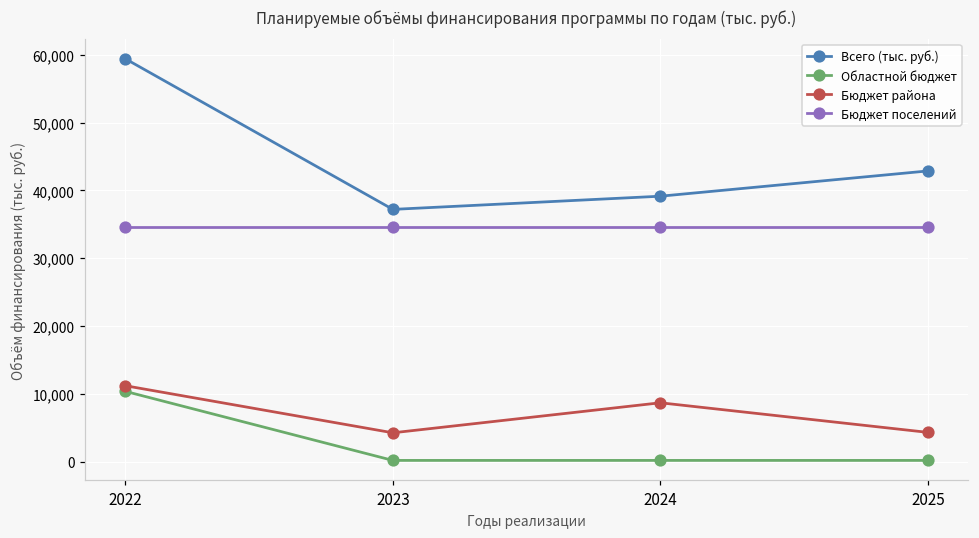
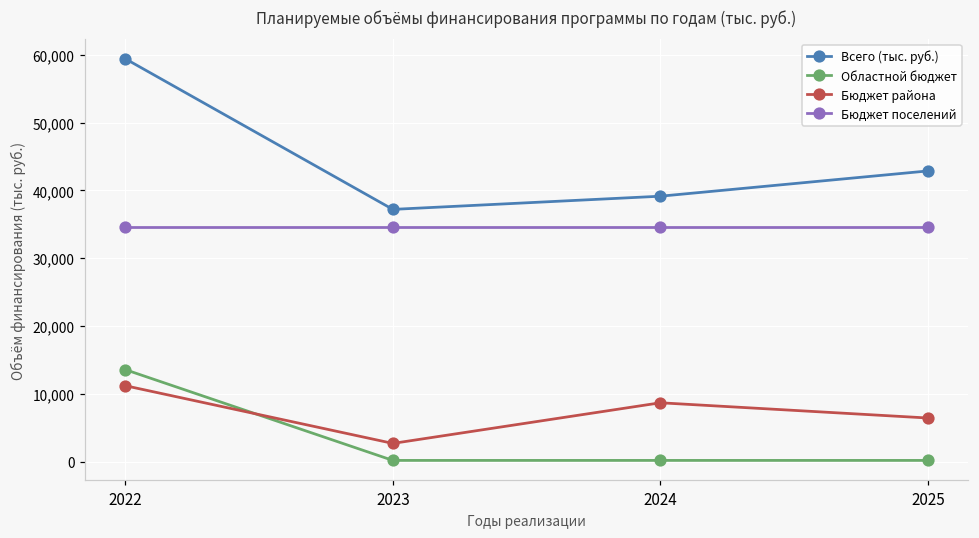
  {
    "Всего (тыс. руб.)": {
      "2022": "59,000",
      "2023": "37,000",
      "2024": "39,000",
      "2025": "43,000"
    },
    "Областной бюджет": {
-     "2022": "10,000",
+     "2022": "14,000",
      "2023": "0",
      "2024": "0",
      "2025": "0"
    },
    "Бюджет района": {
      "2022": "11,000",
-     "2023": "4,000",
+     "2023": "3,000",
      "2024": "9,000",
-     "2025": "4,000"
+     "2025": "6,000"
    },
    "Бюджет поселений": {
      "2022": "35,000",
      "2023": "35,000",
      "2024": "35,000",
      "2025": "35,000"
    }
  }
